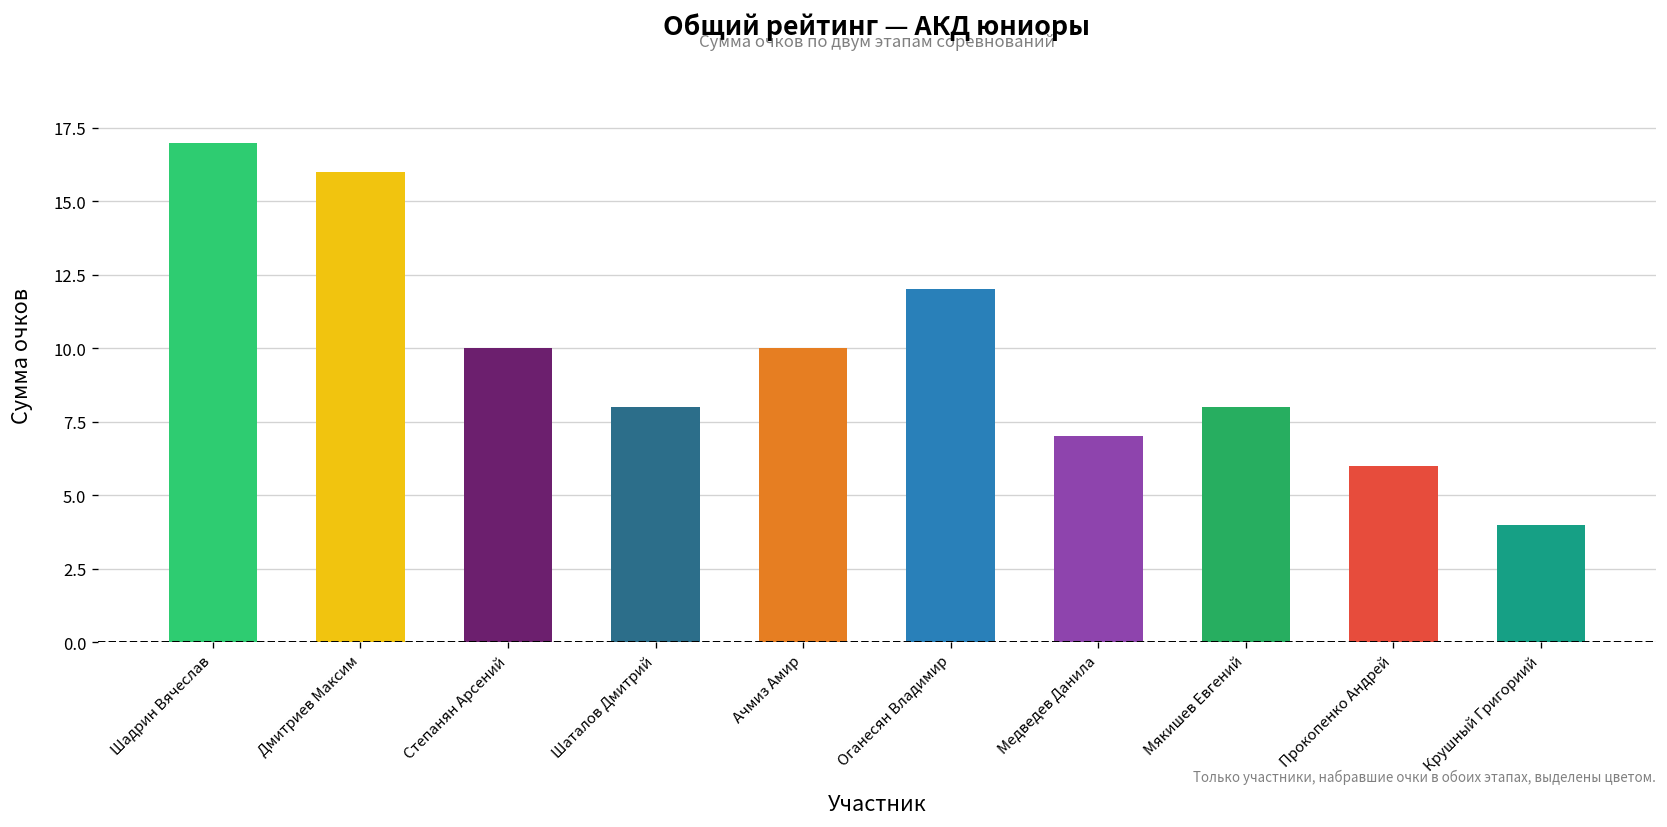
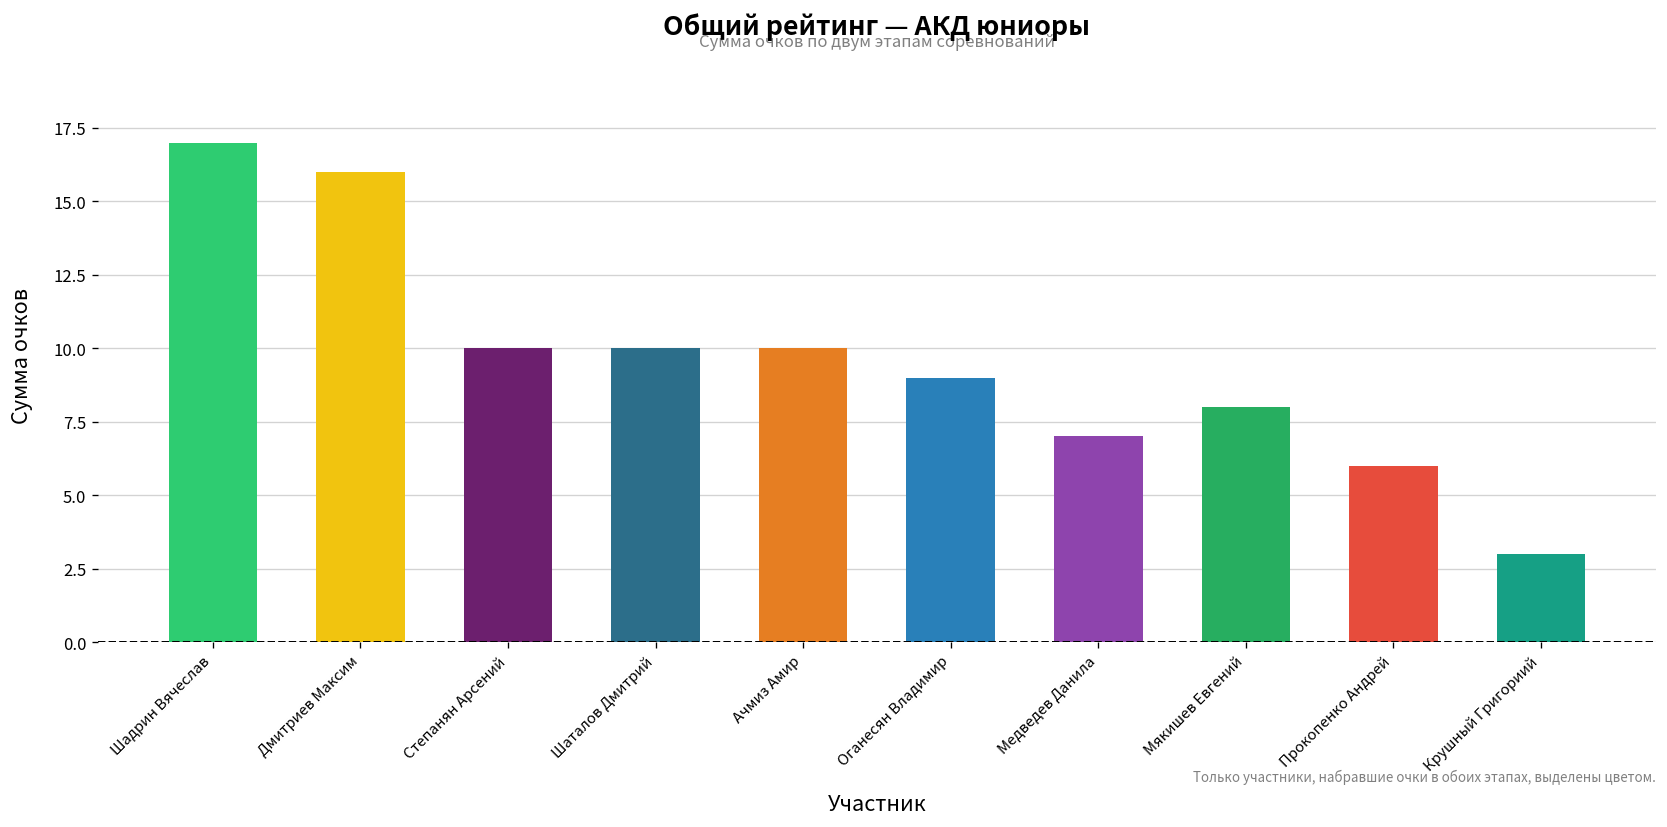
  {
    "Шадрин Вячеслав": 17,
    "Дмитриев Максим": 16,
    "Степанян Арсений": 10,
-   "Шаталов Дмитрий": 8,
+   "Шаталов Дмитрий": 10,
    "Ачмиз Амир": 10,
-   "Оганесян Владимир": 12,
+   "Оганесян Владимир": 9,
    "Медведев Данила": 7,
    "Мякишев Евгений": 8,
    "Прокопенко Андрей": 6,
-   "Крушный Григориий": 4
+   "Крушный Григориий": 3
  }
